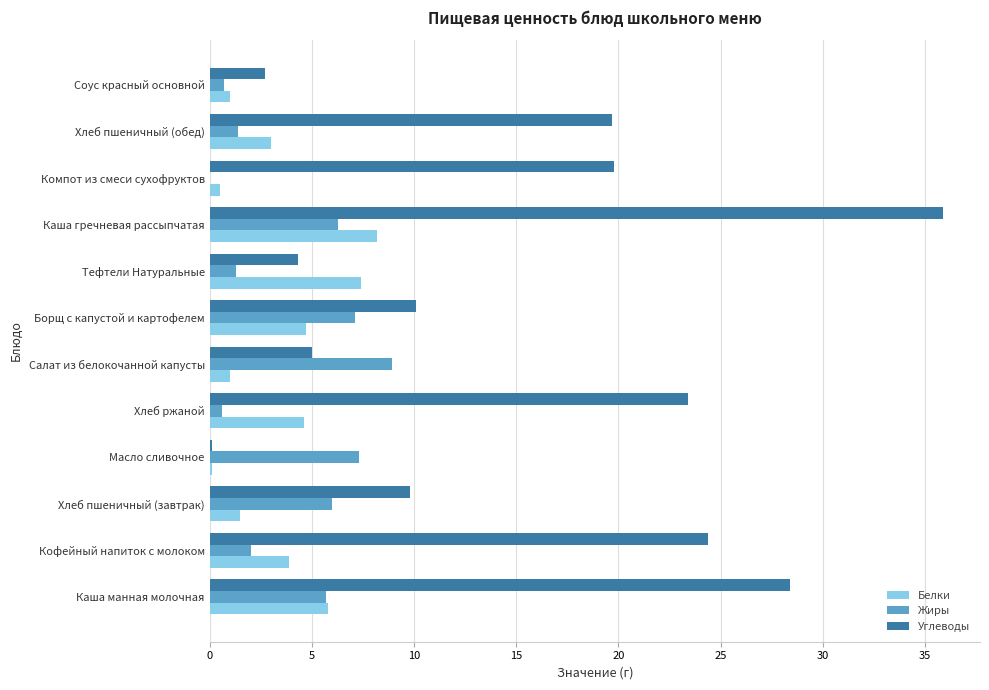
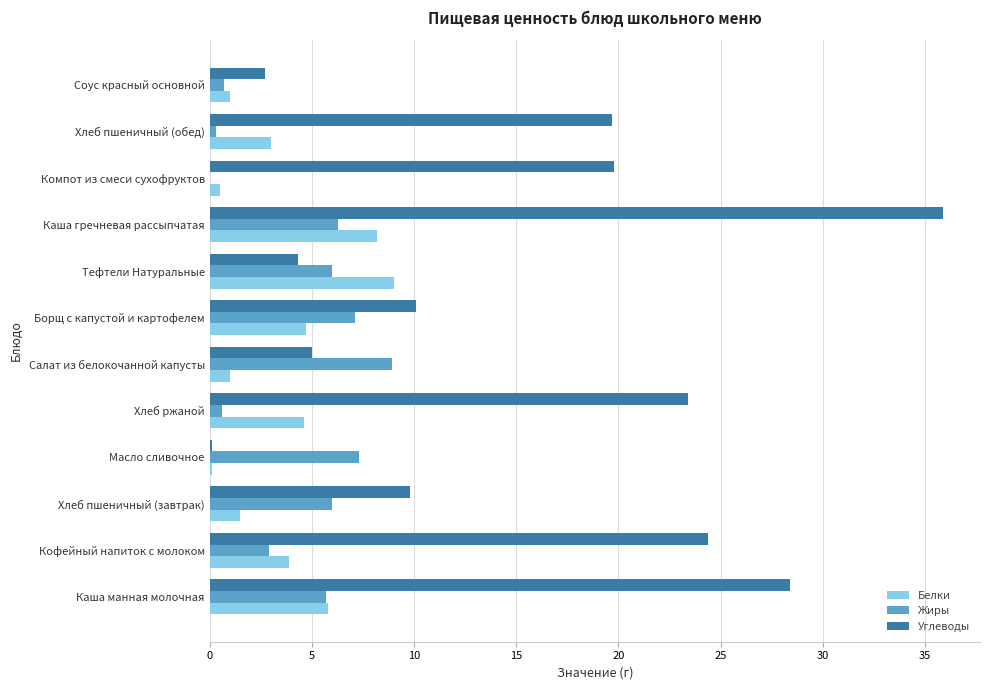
  {
    "Белки": {
      "Соус красный основной": 1.0,
      "Хлеб пшеничный (обед)": 3.0,
      "Компот из смеси сухофруктов": 0.5,
      "Каша гречневая рассыпчатая": 8.2,
-     "Тефтели Натуральные": 7.4,
+     "Тефтели Натуральные": 9.0,
      "Борщ с капустой и картофелем": 4.7,
      "Салат из белокочанной капусты": 1.0,
      "Хлеб ржаной": 4.6,
      "Хлеб пшеничный (завтрак)": 1.5,
      "Кофейный напиток с молоком": 3.9,
      "Каша манная молочная": 5.8
    },
    "Жиры": {
      "Соус красный основной": 0.7,
-     "Хлеб пшеничный (обед)": 1.4,
+     "Хлеб пшеничный (обед)": 0.3,
      "Компот из смеси сухофруктов": 0.0,
      "Каша гречневая рассыпчатая": 6.3,
-     "Тефтели Натуральные": 1.3,
+     "Тефтели Натуральные": 6.0,
      "Борщ с капустой и картофелем": 7.1,
      "Салат из белокочанной капусты": 8.9,
      "Хлеб ржаной": 0.6,
      "Масло сливочное": 7.3,
      "Хлеб пшеничный (завтрак)": 6.0,
-     "Кофейный напиток с молоком": 2.0,
+     "Кофейный напиток с молоком": 2.9,
      "Каша манная молочная": 5.7
    },
    "Углеводы": {
      "Соус красный основной": 2.7,
      "Хлеб пшеничный (обед)": 19.7,
      "Компот из смеси сухофруктов": 19.8,
      "Каша гречневая рассыпчатая": 35.9,
      "Тефтели Натуральные": 4.3,
      "Борщ с капустой и картофелем": 10.1,
      "Салат из белокочанной капусты": 5.0,
      "Хлеб ржаной": 23.4,
      "Хлеб пшеничный (завтрак)": 9.8,
      "Кофейный напиток с молоком": 24.4,
      "Каша манная молочная": 28.4
    }
  }
